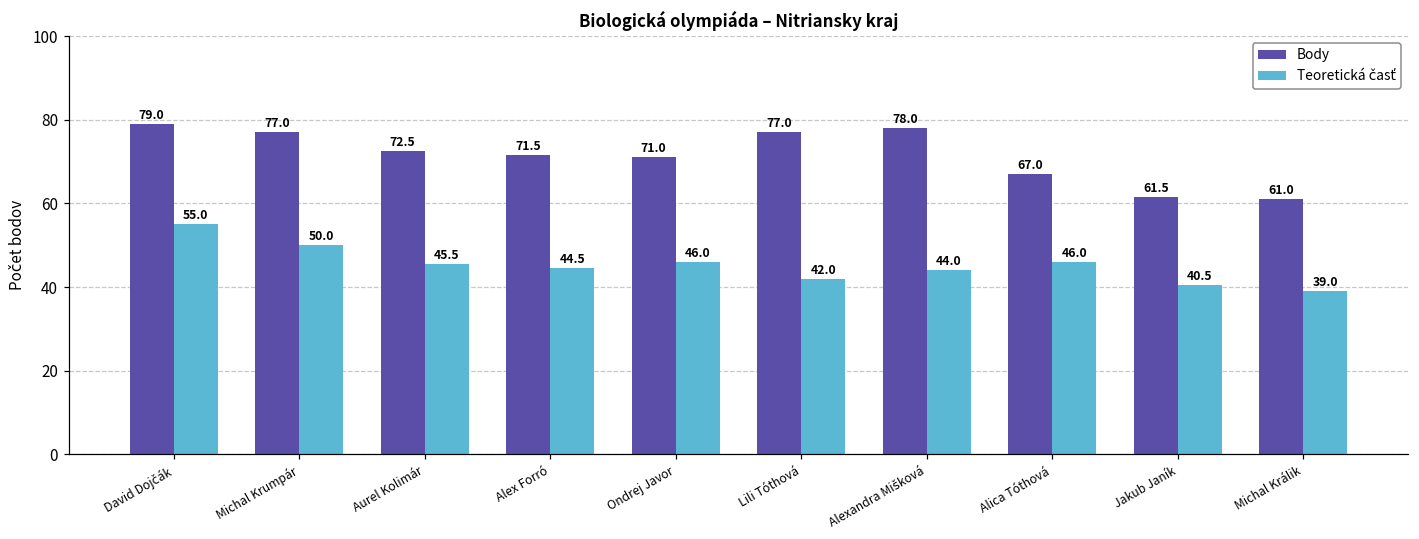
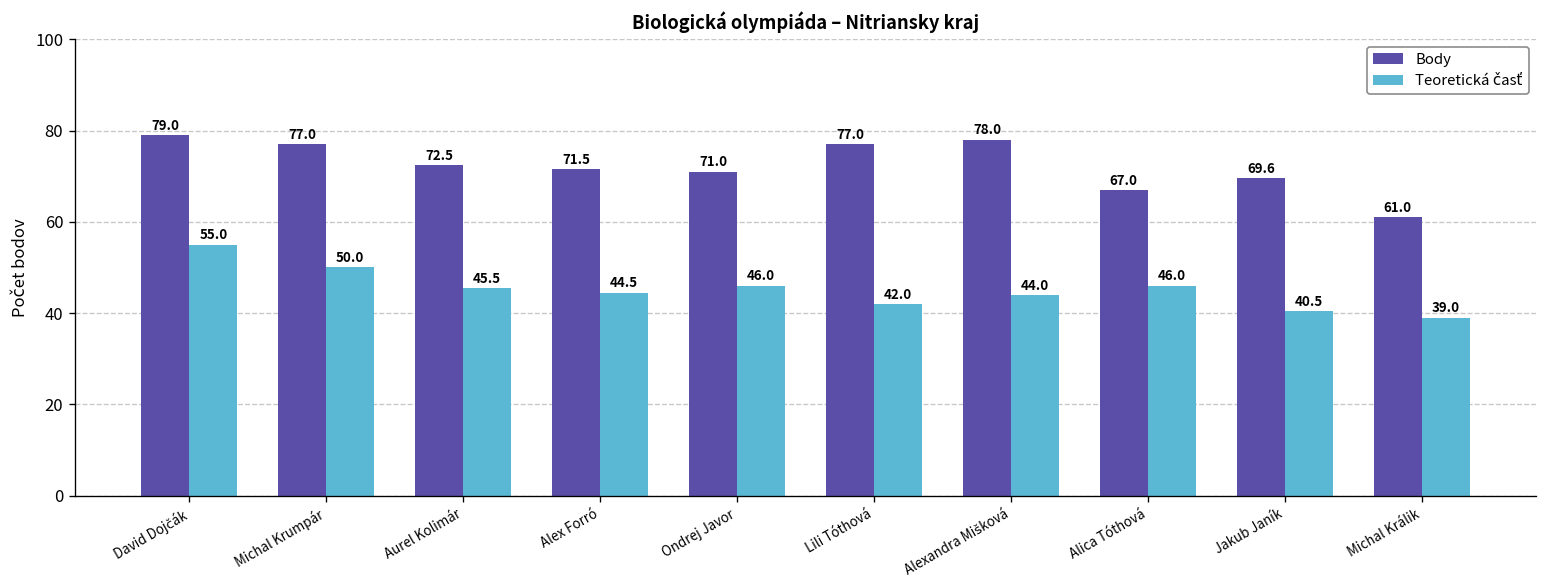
  {
    "Body": {
      "David Dojčák": 79.0,
      "Michal Krumpár": 77.0,
      "Aurel Kolimár": 72.5,
      "Alex Forró": 71.5,
      "Ondrej Javor": 71.0,
      "Lili Tóthová": 77.0,
      "Alexandra Mišková": 78.0,
      "Alica Tóthová": 67.0,
-     "Jakub Janík": 61.5,
+     "Jakub Janík": 69.6,
      "Michal Králik": 61.0
    },
    "Teoretická časť": {
      "David Dojčák": 55.0,
      "Michal Krumpár": 50.0,
      "Aurel Kolimár": 45.5,
      "Alex Forró": 44.5,
      "Ondrej Javor": 46.0,
      "Lili Tóthová": 42.0,
      "Alexandra Mišková": 44.0,
      "Alica Tóthová": 46.0,
      "Jakub Janík": 40.5,
      "Michal Králik": 39.0
    }
  }
